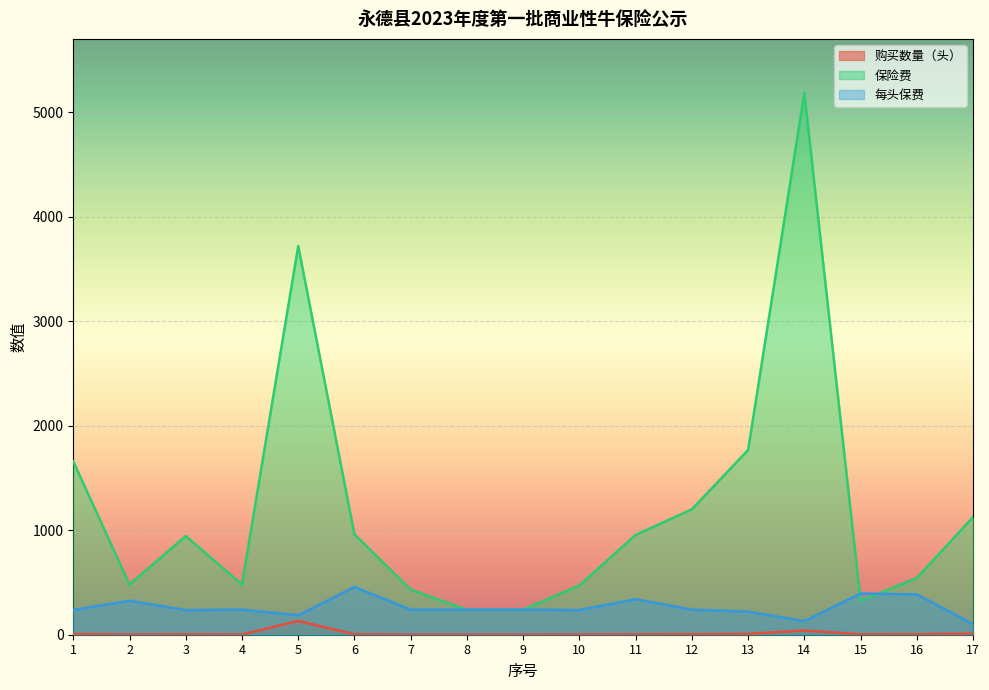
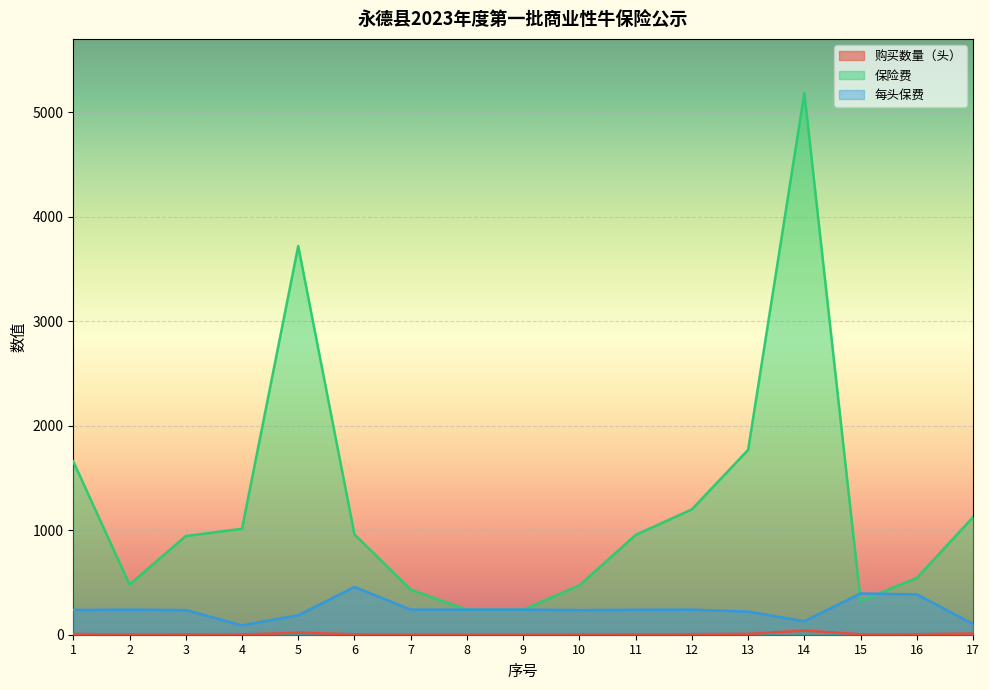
  {
    "购买数量（头）": {
      "1": 10,
      "2": 0,
      "3": 0,
      "4": 0,
-     "5": 130,
+     "5": 20,
      "6": 0,
      "7": 0,
      "8": 0,
      "9": 0,
      "10": 0,
      "11": 0,
      "12": 10,
      "13": 10,
      "14": 40,
      "15": 0,
      "16": 10,
      "17": 10
    },
    "保险费": {
      "1": 1660,
      "2": 480,
      "3": 940,
-     "4": 480,
+     "4": 1010,
      "5": 3720,
      "6": 960,
      "7": 430,
      "10": 470,
      "11": 960,
      "12": 1200,
      "13": 1770,
      "14": 5180,
      "15": 320,
      "16": 540,
      "17": 1130
    },
    "每头保费": {
      "1": 240,
-     "2": 330,
+     "2": 240,
      "3": 240,
-     "4": 240,
+     "4": 90,
      "5": 190,
      "6": 460,
      "7": 240,
      "10": 240,
-     "11": 340,
+     "11": 240,
      "12": 240,
      "13": 220,
      "14": 130,
      "15": 390,
      "16": 390,
      "17": 100
    }
  }
